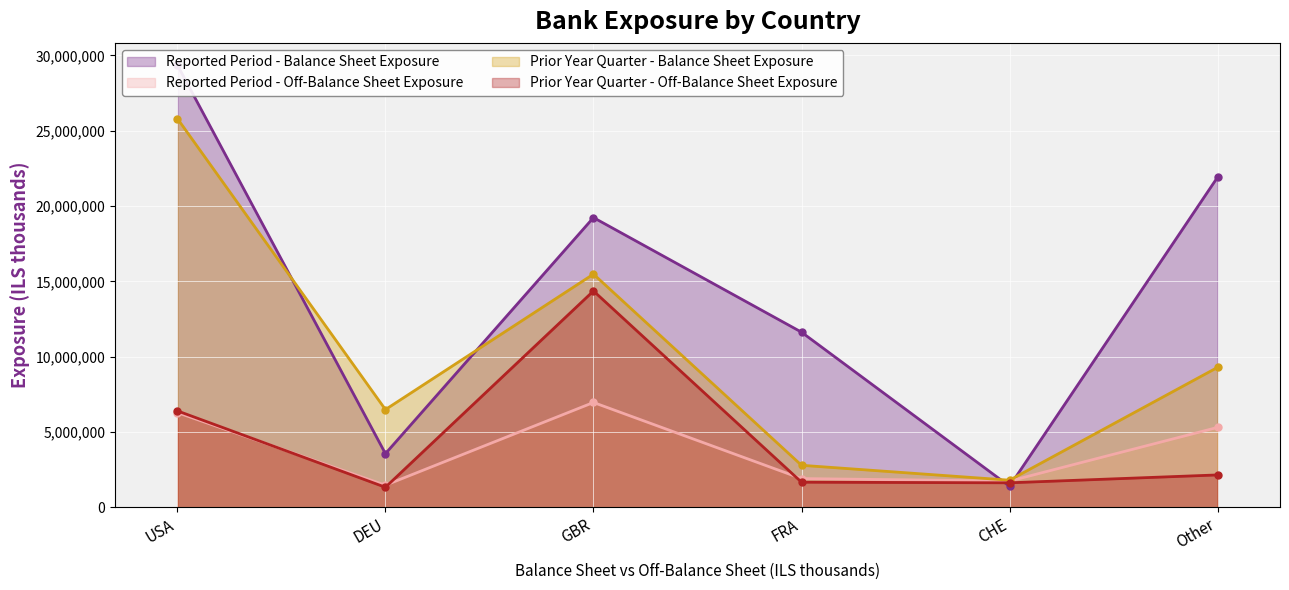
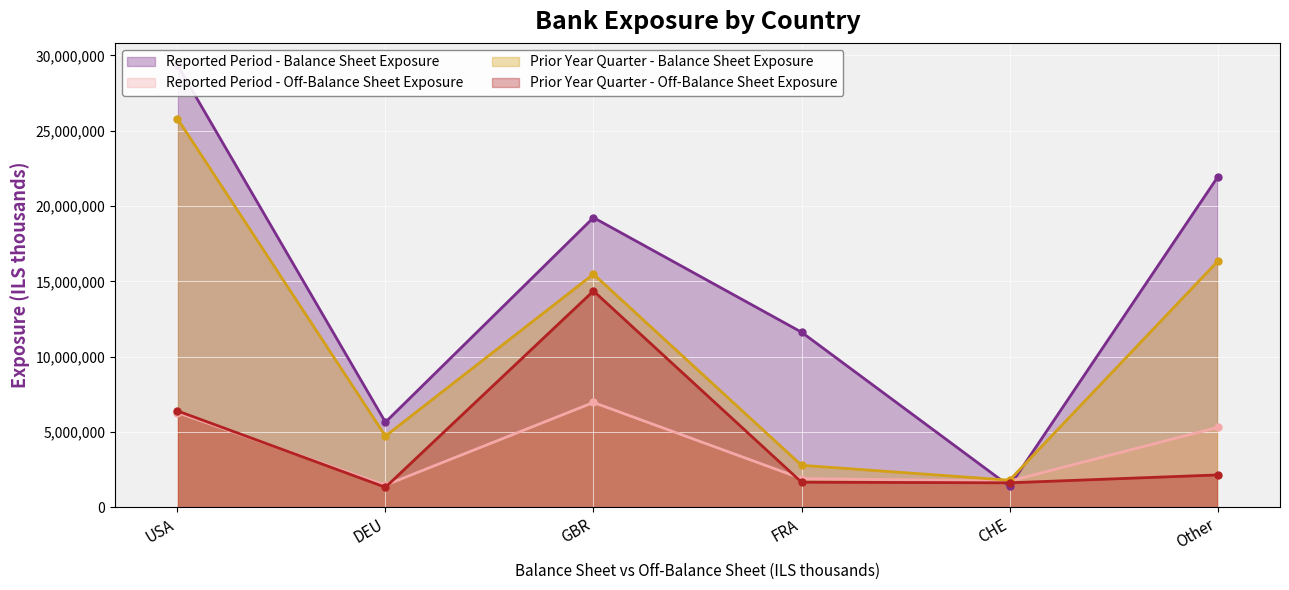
  {
    "Reported Period - Balance Sheet Exposure": {
-     "DEU": "3,600,000",
+     "DEU": "5,600,000",
      "GBR": "19,200,000",
      "FRA": "11,600,000",
      "CHE": "1,400,000",
      "Other": "21,900,000"
    },
    "Reported Period - Off-Balance Sheet Exposure": {
      "GBR": "7,000,000",
      "FRA": "1,900,000",
      "Other": "5,300,000"
    },
    "Prior Year Quarter - Balance Sheet Exposure": {
      "USA": "25,800,000",
-     "DEU": "6,500,000",
+     "DEU": "4,700,000",
      "GBR": "15,500,000",
      "FRA": "2,800,000",
-     "Other": "9,300,000"
+     "Other": "16,300,000"
    },
    "Prior Year Quarter - Off-Balance Sheet Exposure": {
      "GBR": "14,400,000",
      "FRA": "1,700,000",
      "Other": "2,100,000"
    }
  }
